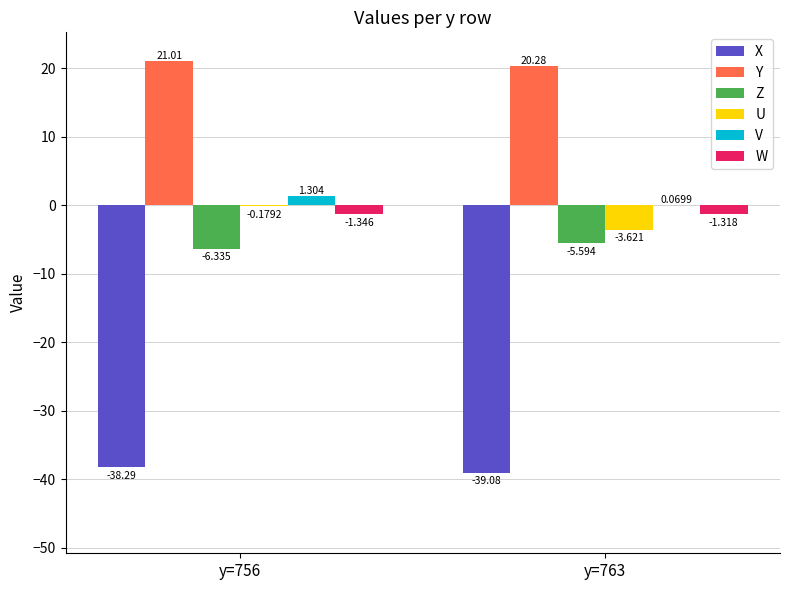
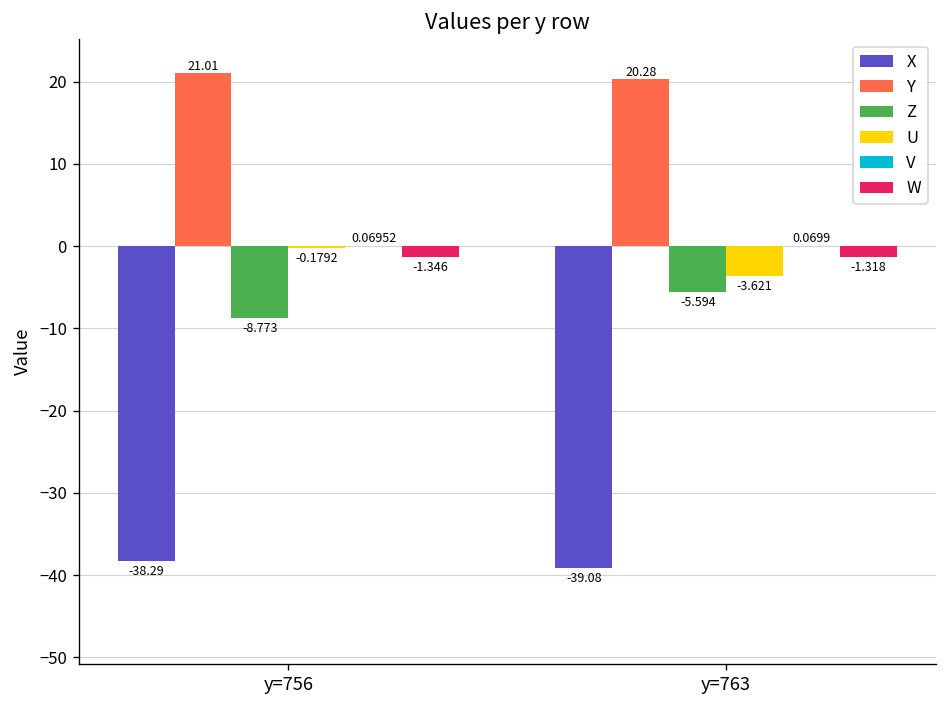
  {
    "X": {
      "y=756": -38.29,
      "y=763": -39.08
    },
    "Y": {
      "y=756": 21.01,
      "y=763": 20.28
    },
    "Z": {
-     "y=756": -6.335,
+     "y=756": -8.773,
      "y=763": -5.594
    },
    "U": {
      "y=756": -0.1792,
      "y=763": -3.621
    },
    "V": {
-     "y=756": 1.304,
+     "y=756": 0.06952,
      "y=763": 0.0699
    },
    "W": {
      "y=756": -1.346,
      "y=763": -1.318
    }
  }
